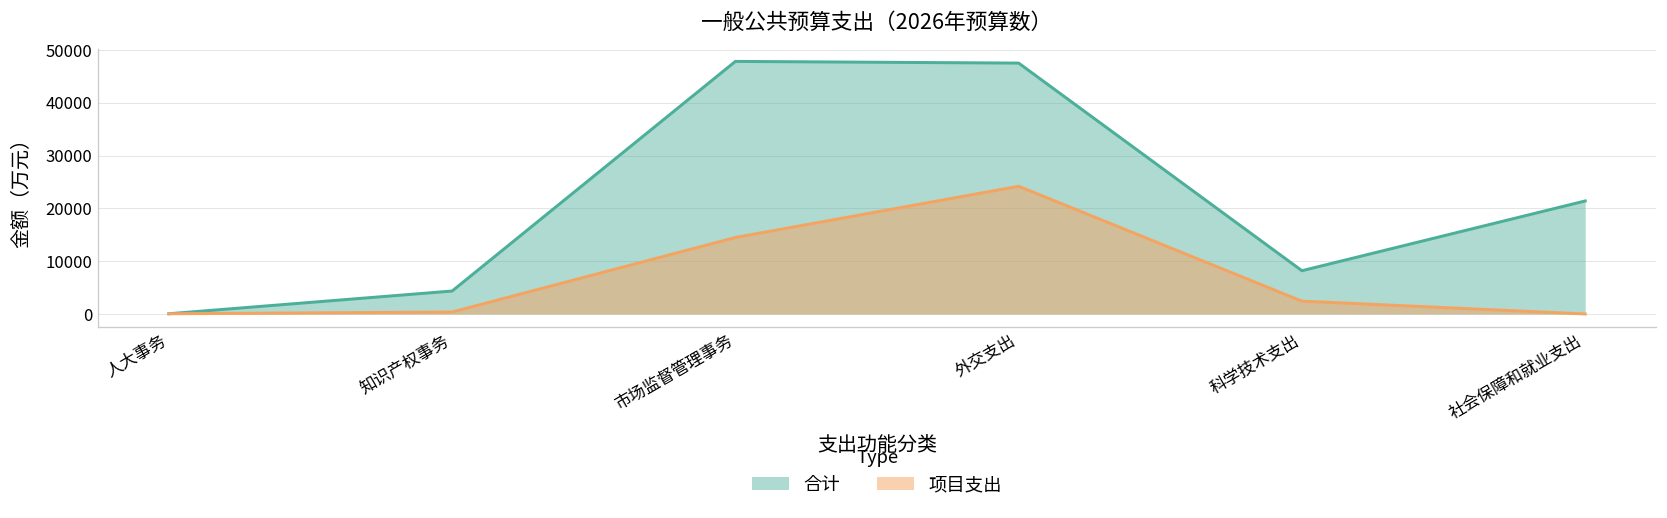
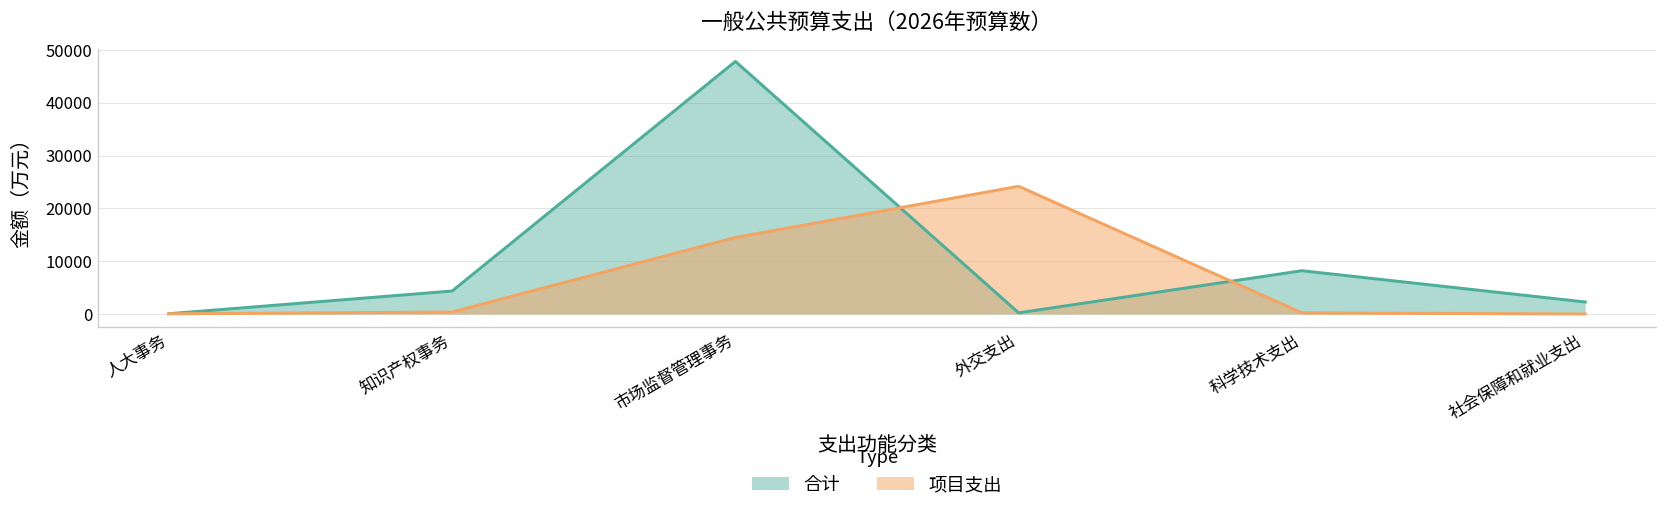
  {
    "合计": {
      "知识产权事务": 4000,
      "市场监督管理事务": 48000,
-     "外交支出": 48000,
+     "外交支出": 0,
      "科学技术支出": 8000,
-     "社会保障和就业支出": 21000
+     "社会保障和就业支出": 2000
    },
    "项目支出": {
      "知识产权事务": 0,
      "市场监督管理事务": 14000,
      "外交支出": 24000,
-     "科学技术支出": 2000,
+     "科学技术支出": 0,
      "社会保障和就业支出": 0
    }
  }
